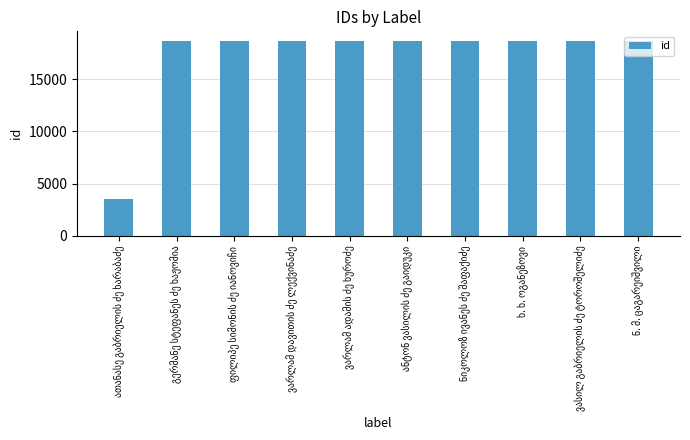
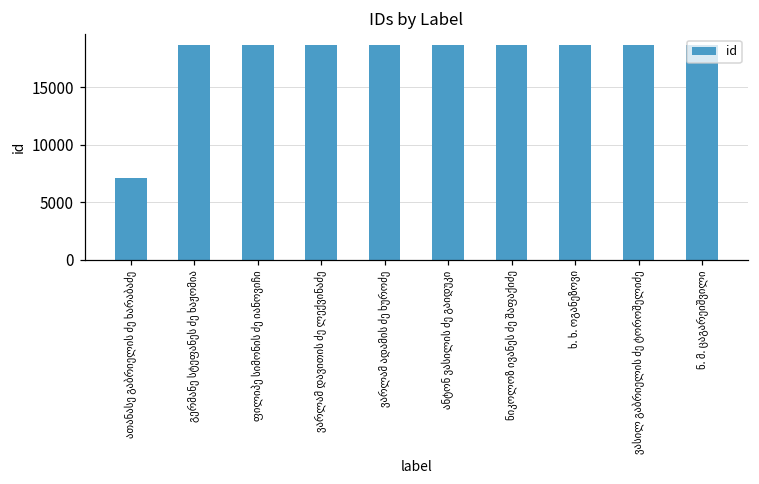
  {
-   "ათანასე გაბრიელის ძე ხარაბაძე": 3500,
+   "ათანასე გაბრიელის ძე ხარაბაძე": 7100,
    "გერმანე სტეფანეს ძე ხაჟომია": 18600,
    "ფილიპე სიმონის ძე იანოვიჩი": 18600,
    "ვარლამ დავითის ძე ლექვინაძე": 18600,
    "ვარლამ ადამის ძე ხუროძე": 18600,
    "ანტონ ვასილის ძე გაიდუკი": 18600,
    "ნიკოლოზ ივანეს ძე შაფაქიძე": 18600,
    "ხ. ხ. ოგანეზოვი": 18600,
    "ვასილ გაბრიელის ძე ტოროშელიძე": 18600
  }
